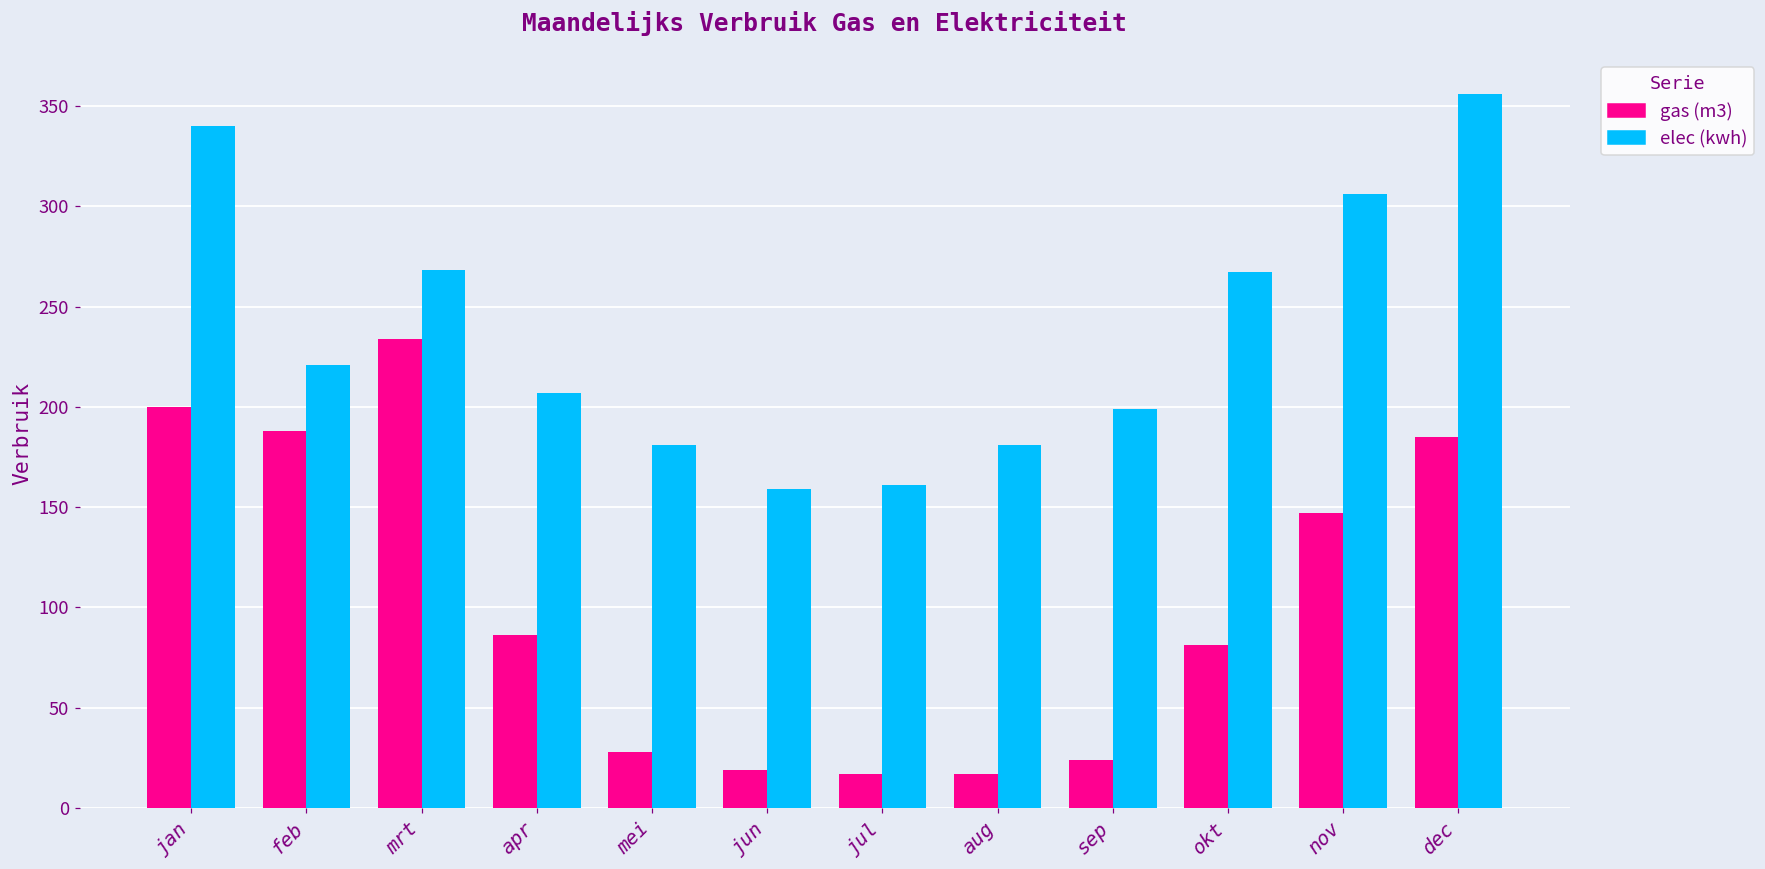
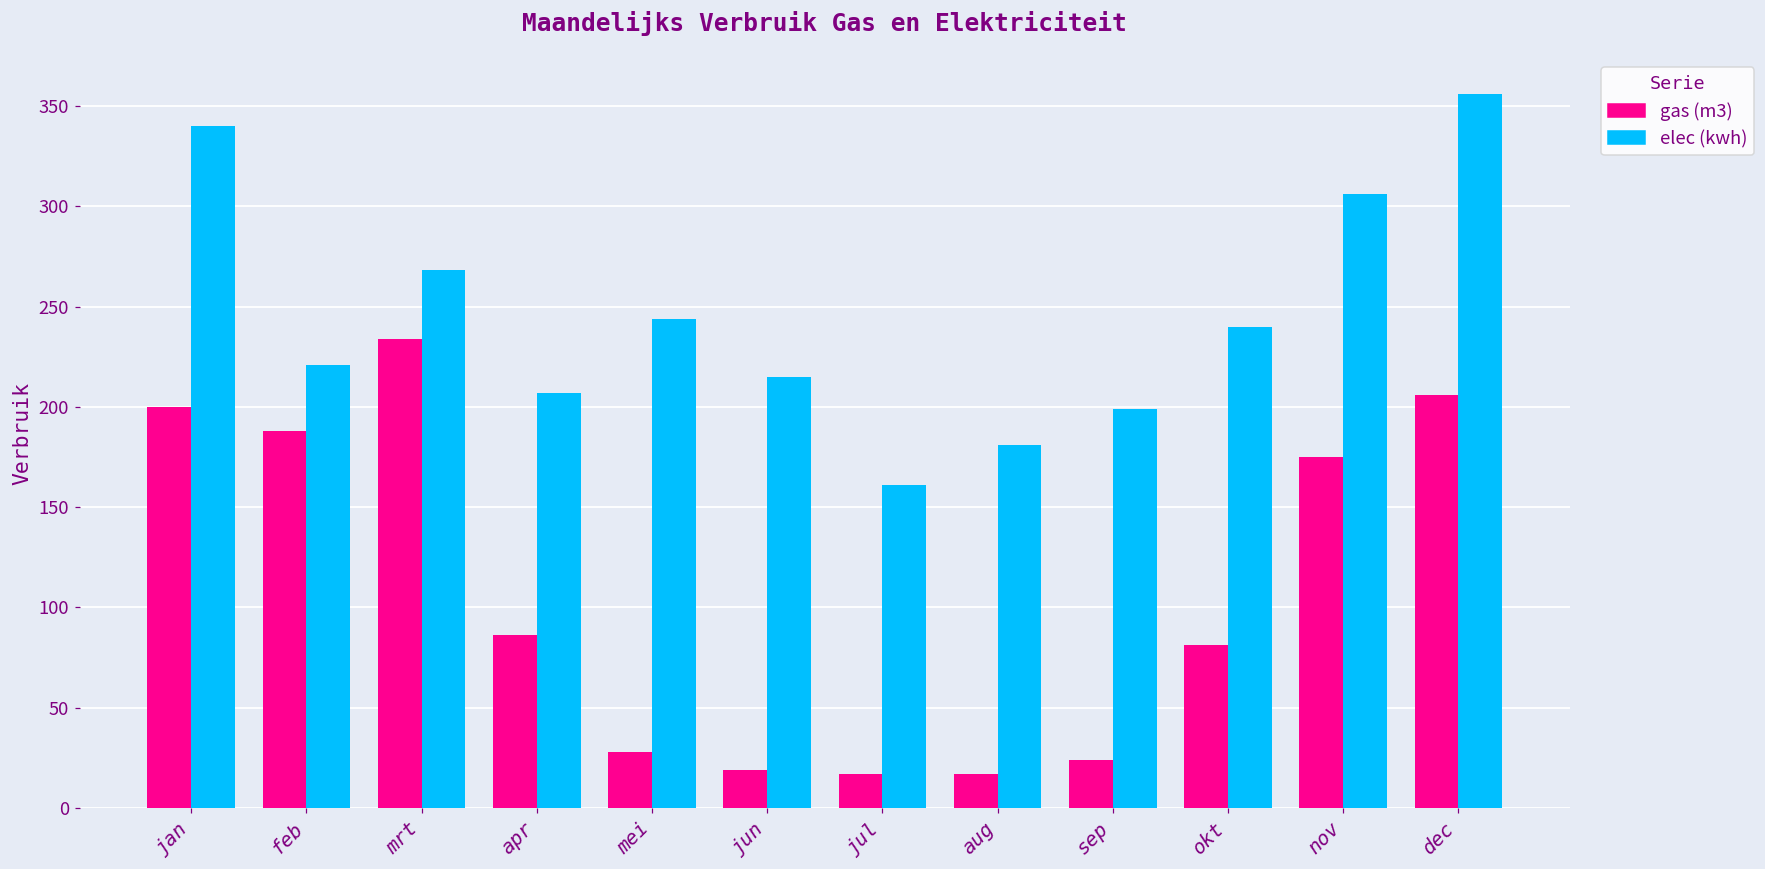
  {
    "gas (m3)": {
      "jan": 200,
      "feb": 188,
      "mrt": 234,
      "apr": 86,
      "mei": 28,
      "jun": 19,
      "jul": 17,
      "aug": 17,
      "sep": 24,
      "okt": 81,
-     "nov": 147,
-     "dec": 185
+     "nov": 175,
+     "dec": 206
    },
    "elec (kwh)": {
      "jan": 340,
      "feb": 221,
      "mrt": 268,
      "apr": 207,
-     "mei": 181,
-     "jun": 159,
+     "mei": 244,
+     "jun": 215,
      "jul": 161,
      "aug": 181,
      "sep": 199,
-     "okt": 267,
+     "okt": 240,
      "nov": 306,
      "dec": 356
    }
  }
